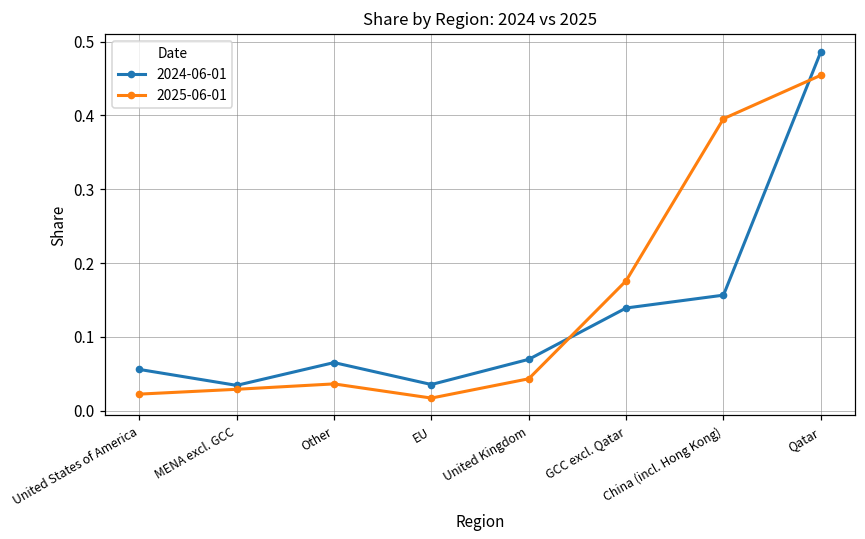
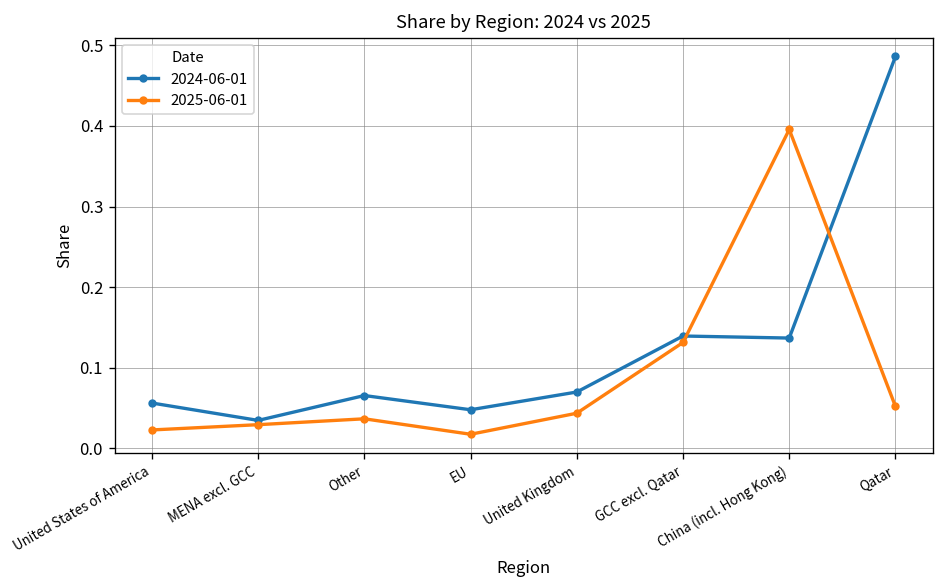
  {
    "2024-06-01": {
      "United States of America": 0.06,
      "MENA excl. GCC": 0.03,
      "Other": 0.07,
-     "EU": 0.04,
+     "EU": 0.05,
      "United Kingdom": 0.07,
      "GCC excl. Qatar": 0.14,
-     "China (incl. Hong Kong)": 0.16,
+     "China (incl. Hong Kong)": 0.14,
      "Qatar": 0.49
    },
    "2025-06-01": {
      "United States of America": 0.02,
      "MENA excl. GCC": 0.03,
      "Other": 0.04,
      "EU": 0.02,
      "United Kingdom": 0.04,
-     "GCC excl. Qatar": 0.18,
+     "GCC excl. Qatar": 0.13,
      "China (incl. Hong Kong)": 0.40,
-     "Qatar": 0.45
+     "Qatar": 0.05
    }
  }
